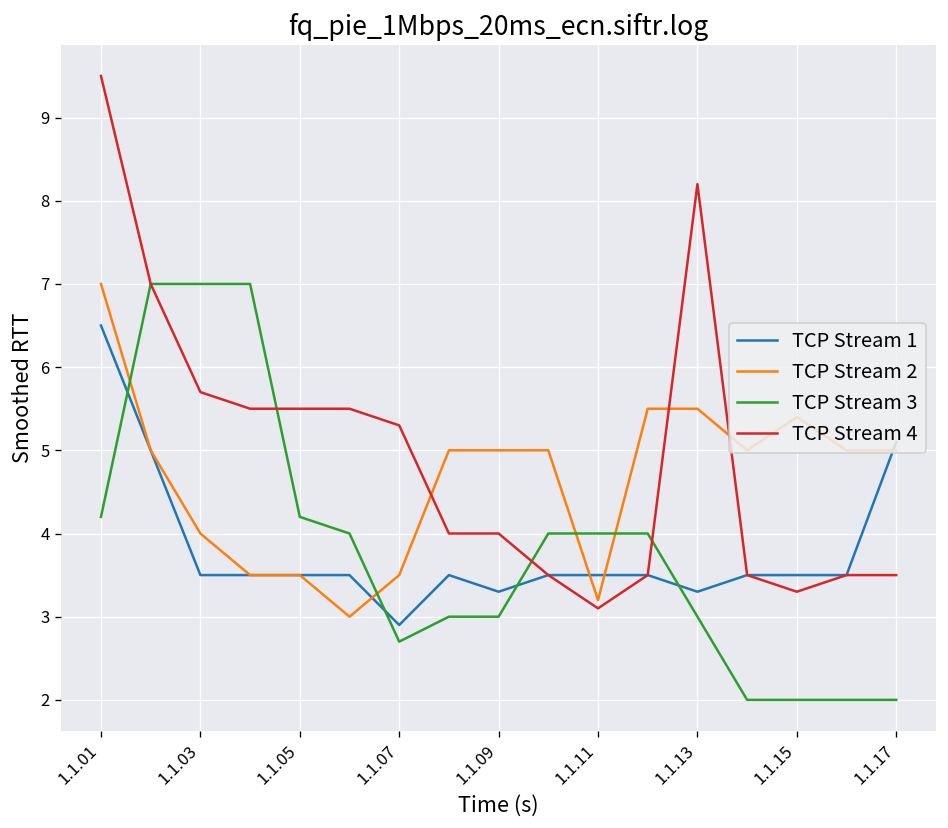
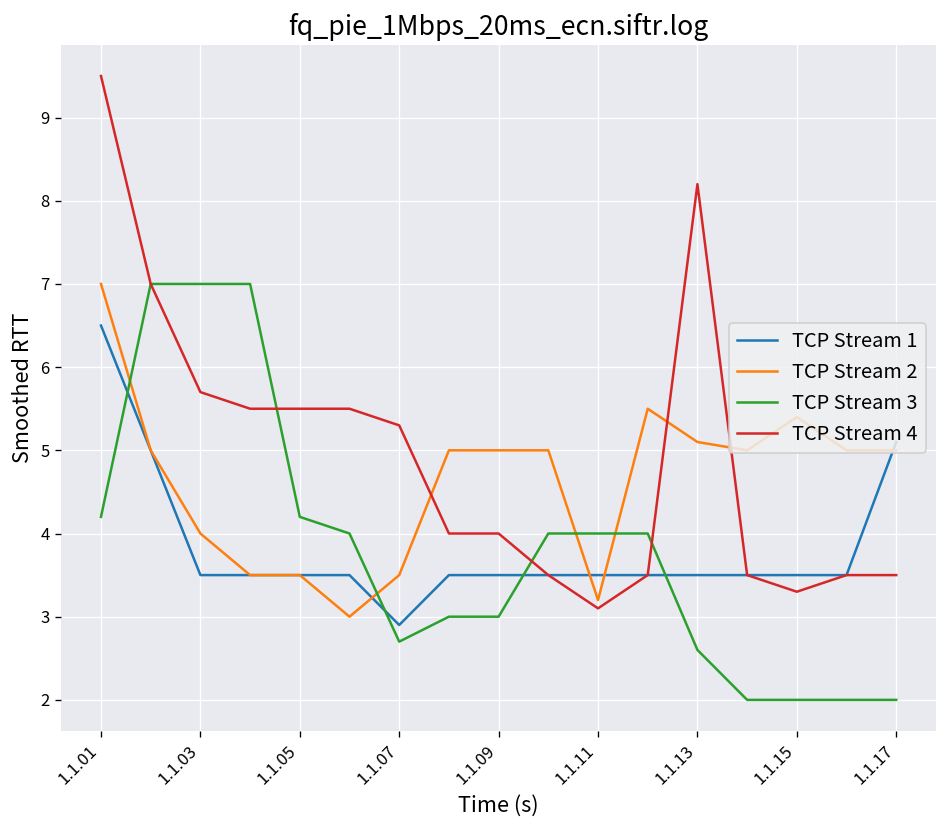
  {
    "TCP Stream 1": {
      "1.1.01": 6.5,
      "1.1.03": 3.5,
      "1.1.07": 2.9,
-     "1.1.09": 3.3,
+     "1.1.09": 3.5,
      "1.1.11": 3.5,
-     "1.1.13": 3.3,
+     "1.1.13": 3.5,
      "1.1.15": 3.5
    },
    "TCP Stream 2": {
      "1.1.01": 7.0,
      "1.1.03": 4.0,
      "1.1.07": 3.5,
      "1.1.09": 5.0,
      "1.1.11": 3.2,
-     "1.1.13": 5.5
+     "1.1.13": 5.1
    },
    "TCP Stream 3": {
      "1.1.01": 4.2,
      "1.1.03": 7.0,
      "1.1.05": 4.2,
      "1.1.07": 2.7,
      "1.1.09": 3.0,
      "1.1.11": 4.0,
-     "1.1.13": 3.0,
+     "1.1.13": 2.6,
      "1.1.15": 2.0,
      "1.1.17": 2.0
    },
    "TCP Stream 4": {
      "1.1.01": 9.5,
      "1.1.03": 5.7,
      "1.1.05": 5.5,
      "1.1.07": 5.3,
      "1.1.09": 4.0,
      "1.1.11": 3.1,
      "1.1.13": 8.2,
      "1.1.15": 3.3,
      "1.1.17": 3.5
    }
  }
